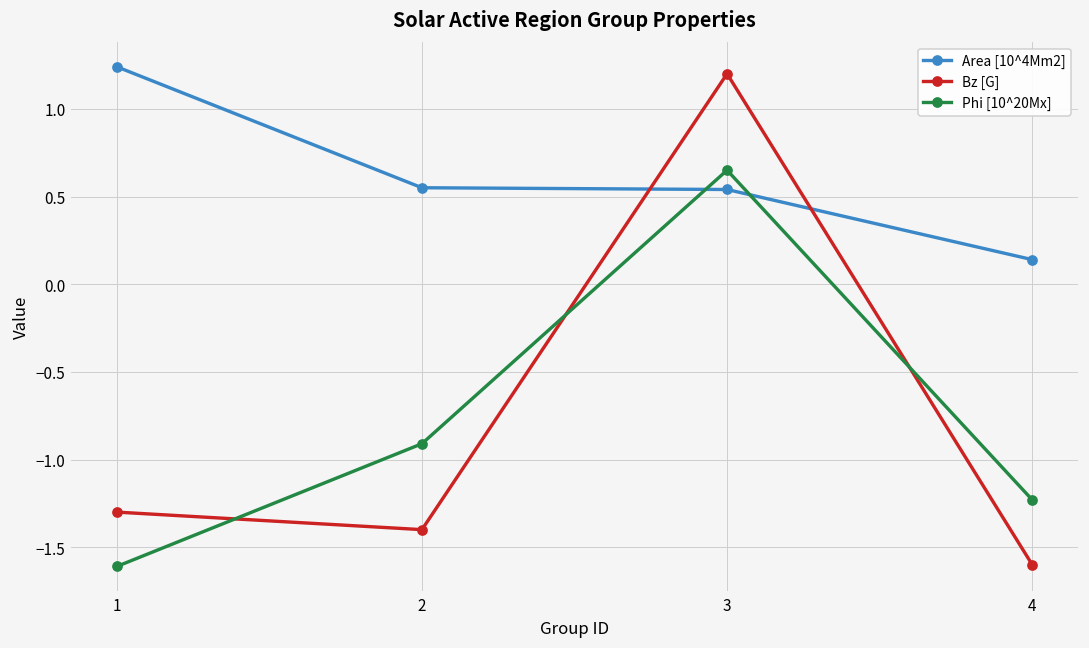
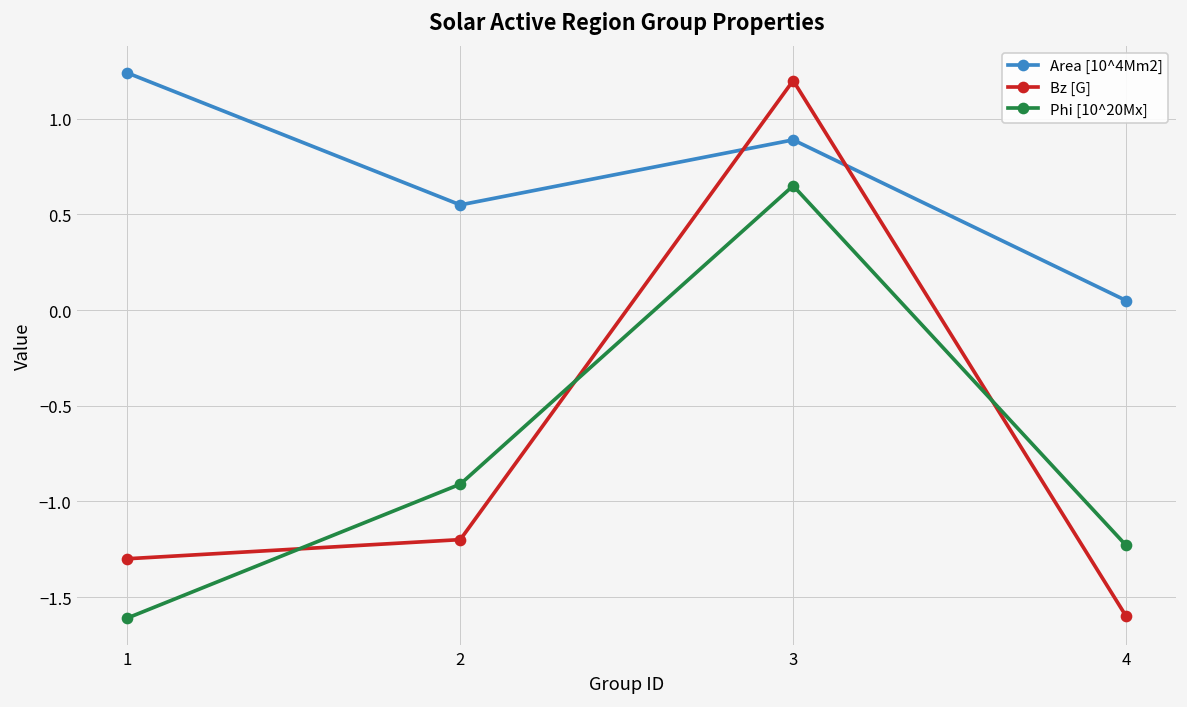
  {
    "Area [10^4Mm2]": {
      "1": 1.24,
      "2": 0.55,
-     "3": 0.54,
-     "4": 0.14
+     "3": 0.89,
+     "4": 0.05
    },
    "Bz [G]": {
      "1": -1.3,
-     "2": -1.4,
+     "2": -1.2,
      "3": 1.2,
      "4": -1.6
    },
    "Phi [10^20Mx]": {
      "1": -1.61,
      "2": -0.91,
      "3": 0.65,
      "4": -1.23
    }
  }
